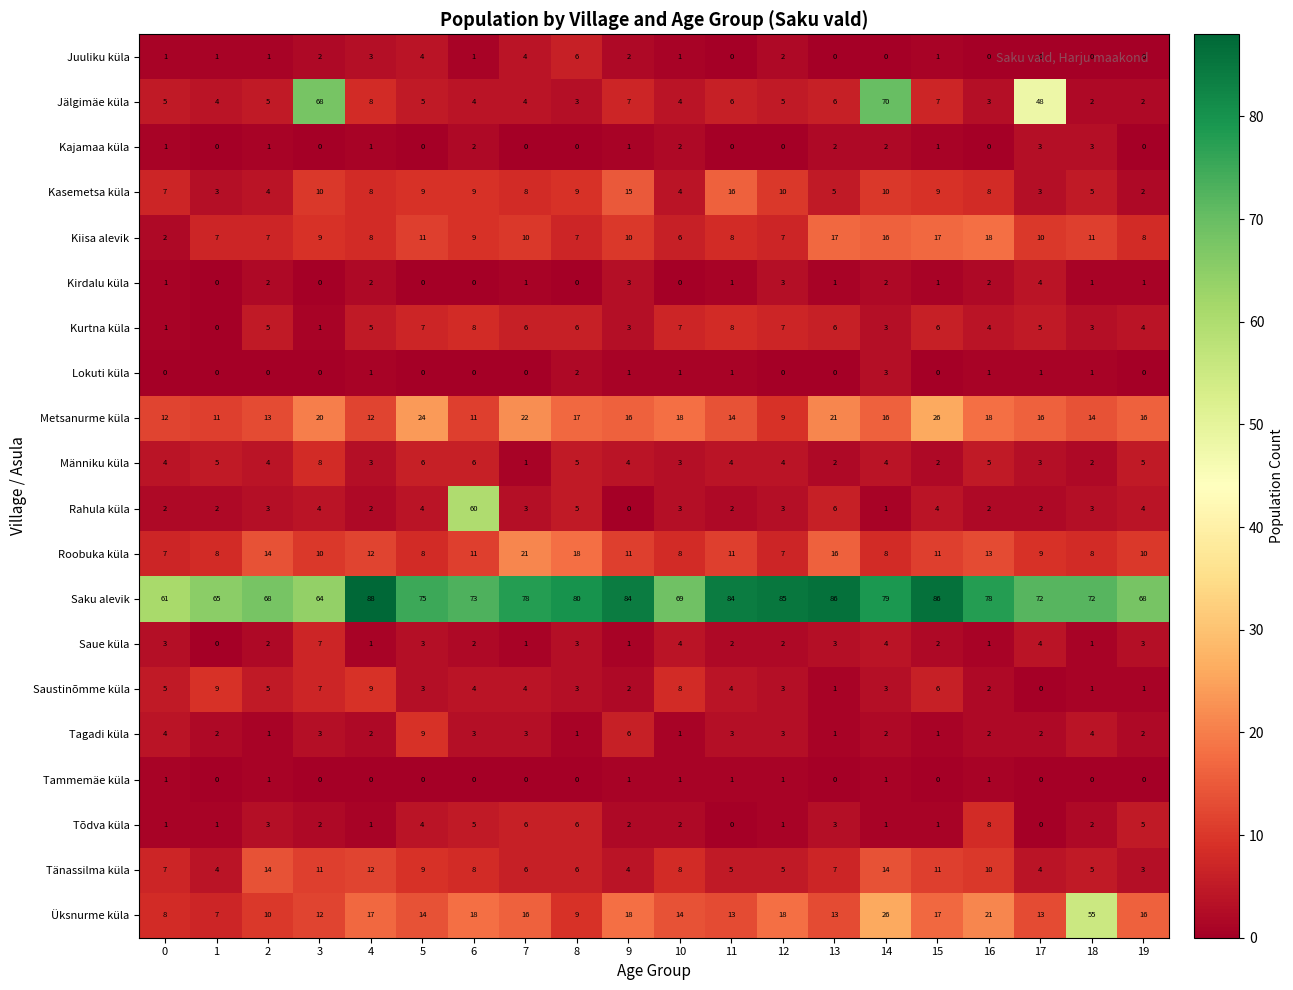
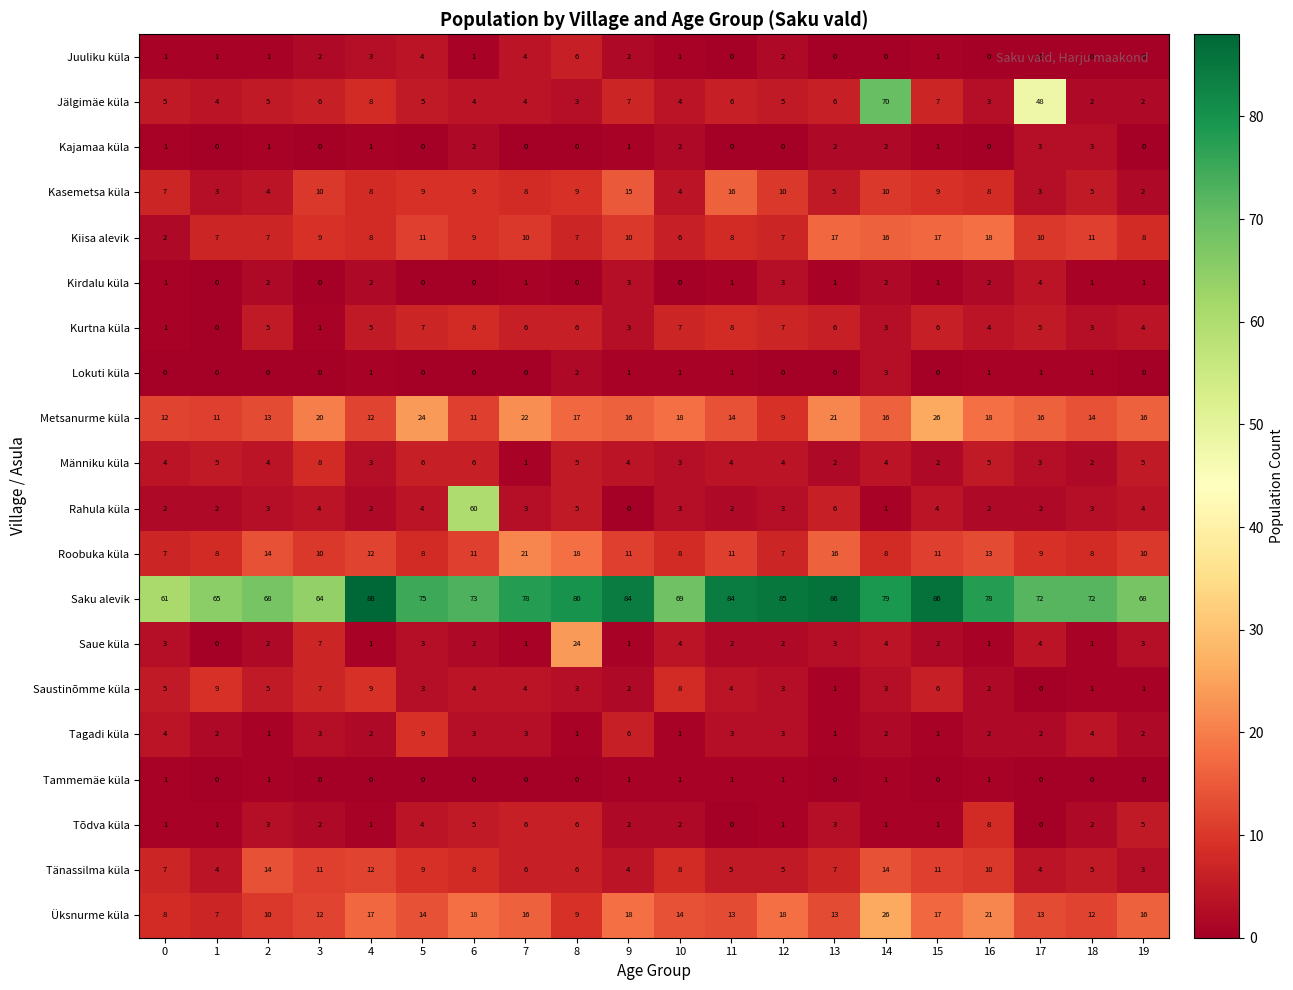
  {
    "Jälgimäe küla": {
      "0": 5,
      "1": 4,
      "2": 5,
-     "3": 68,
+     "3": 6,
      "4": 8,
      "5": 5,
      "6": 4,
      "7": 4,
      "8": 3,
      "9": 7,
      "10": 4,
      "11": 6,
      "12": 5,
      "13": 6,
      "14": 70,
      "15": 7,
      "16": 3,
      "17": 48,
      "18": 2,
      "19": 2
    },
    "Saue küla": {
      "0": 3,
      "1": 0,
      "2": 2,
      "3": 7,
      "4": 1,
      "5": 3,
      "6": 2,
      "7": 1,
-     "8": 3,
+     "8": 24,
      "9": 1,
      "10": 4,
      "11": 2,
      "12": 2,
      "13": 3,
      "14": 4,
      "15": 2,
      "16": 1,
      "17": 4,
      "18": 1,
      "19": 3
    },
    "Üksnurme küla": {
      "0": 8,
      "1": 7,
      "2": 10,
      "3": 12,
      "4": 17,
      "5": 14,
      "6": 18,
      "7": 16,
      "8": 9,
      "9": 18,
      "10": 14,
      "11": 13,
      "12": 18,
      "13": 13,
      "14": 26,
      "15": 17,
      "16": 21,
      "17": 13,
-     "18": 55,
+     "18": 12,
      "19": 16
    }
  }
